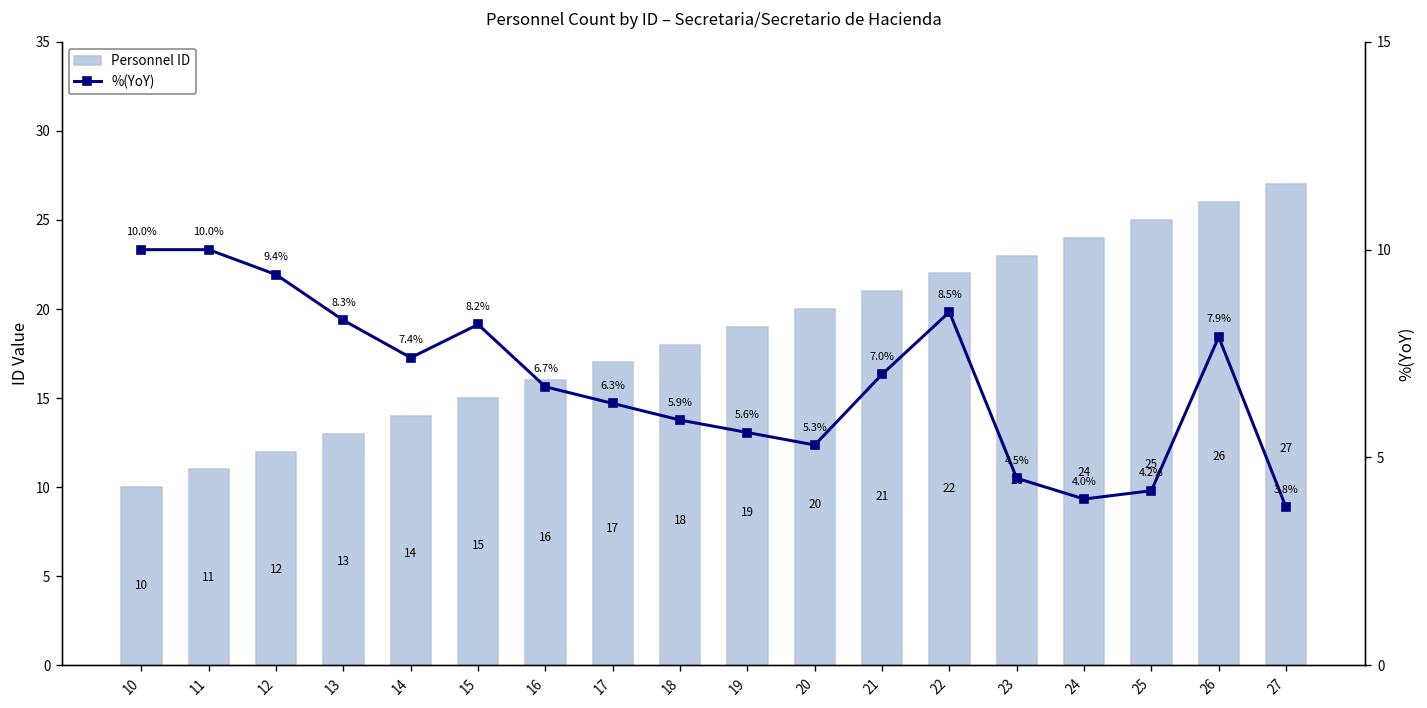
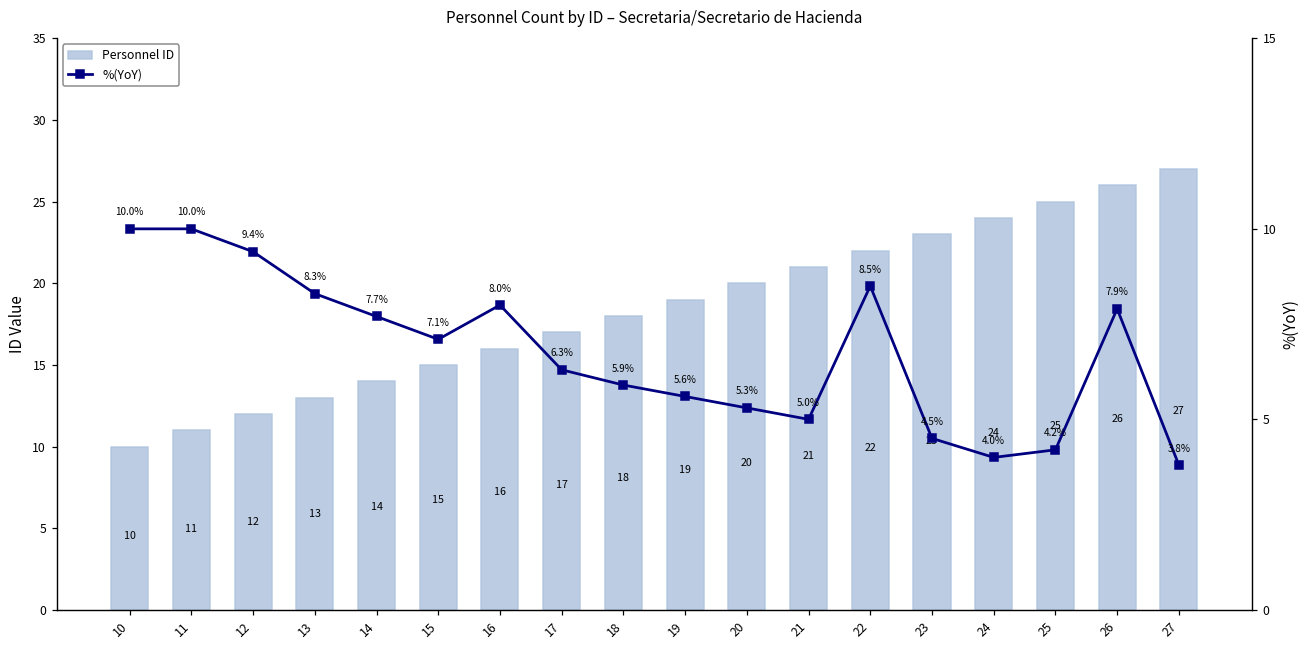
  {
    "Personnel ID": {
      "10": "10",
      "11": "11",
      "12": "12",
      "13": "13",
      "14": "14",
      "15": "15",
      "16": "16",
      "17": "17",
      "18": "18",
      "19": "19",
      "20": "20",
      "21": "21",
      "22": "22",
      "26": "26",
      "27": "27"
    },
    "%(YoY)": {
      "10": "10.0%",
      "11": "10.0%",
      "12": "9.4%",
      "13": "8.3%",
-     "14": "7.4%",
-     "15": "8.2%",
-     "16": "6.7%",
+     "14": "7.7%",
+     "15": "7.1%",
+     "16": "8.0%",
      "17": "6.3%",
      "18": "5.9%",
      "19": "5.6%",
      "20": "5.3%",
-     "21": "7.0%",
+     "21": "5.0%",
      "22": "8.5%",
      "23": "4.5%",
      "24": "4.0%",
      "26": "7.9%",
      "27": "3.8%"
    }
  }
